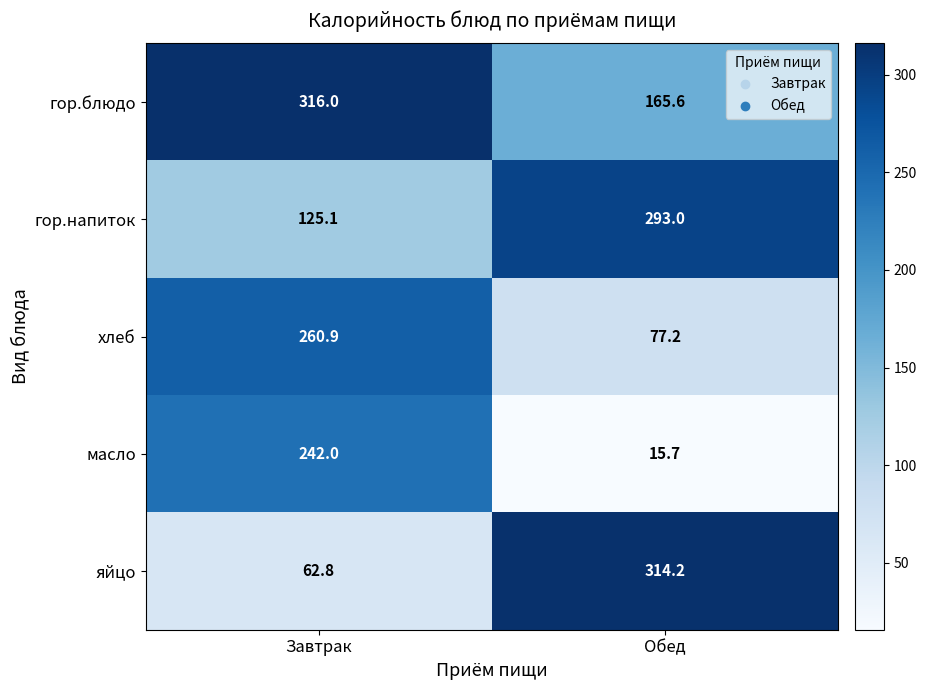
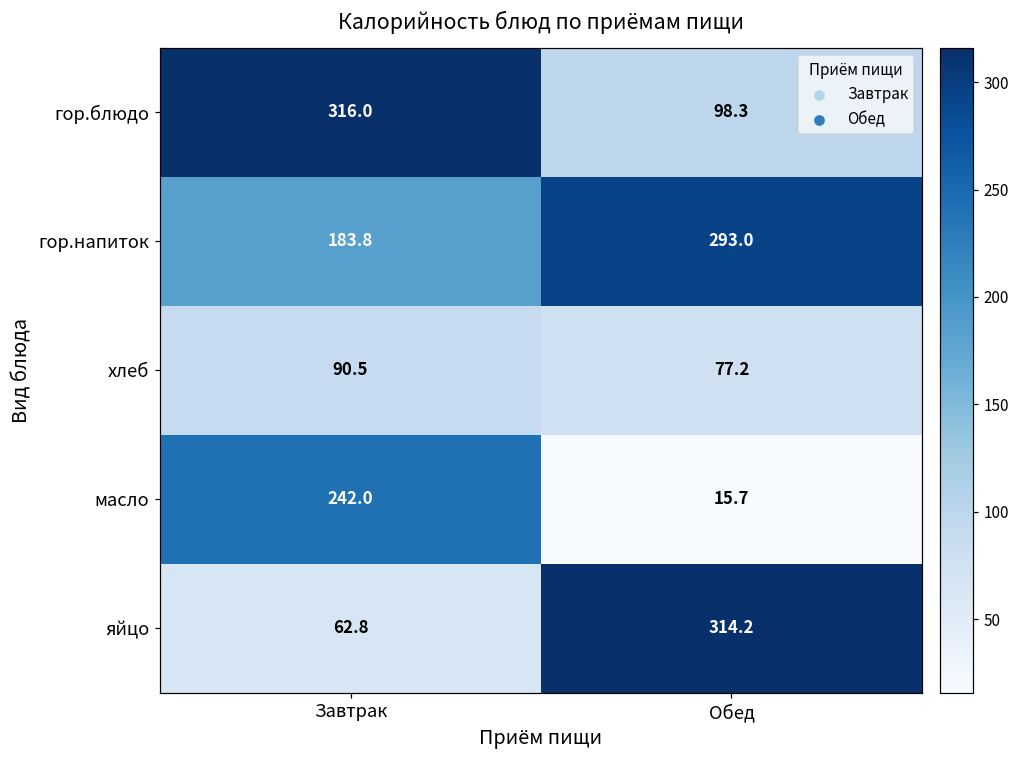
  {
    "гор.блюдо": {
      "Завтрак": 316.0,
-     "Обед": 165.6
+     "Обед": 98.3
    },
    "гор.напиток": {
-     "Завтрак": 125.1,
+     "Завтрак": 183.8,
      "Обед": 293.0
    },
    "хлеб": {
-     "Завтрак": 260.9,
+     "Завтрак": 90.5,
      "Обед": 77.2
    },
    "масло": {
      "Завтрак": 242.0,
      "Обед": 15.7
    },
    "яйцо": {
      "Завтрак": 62.8,
      "Обед": 314.2
    }
  }
